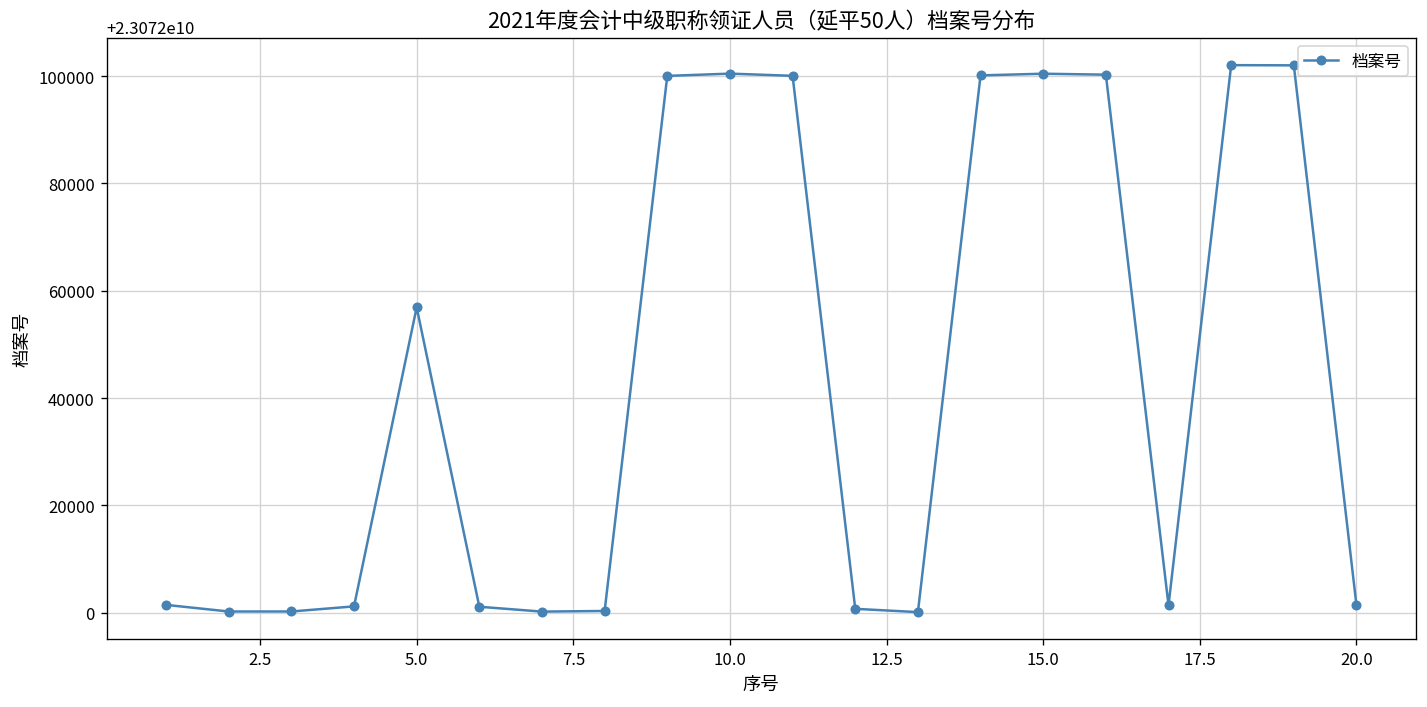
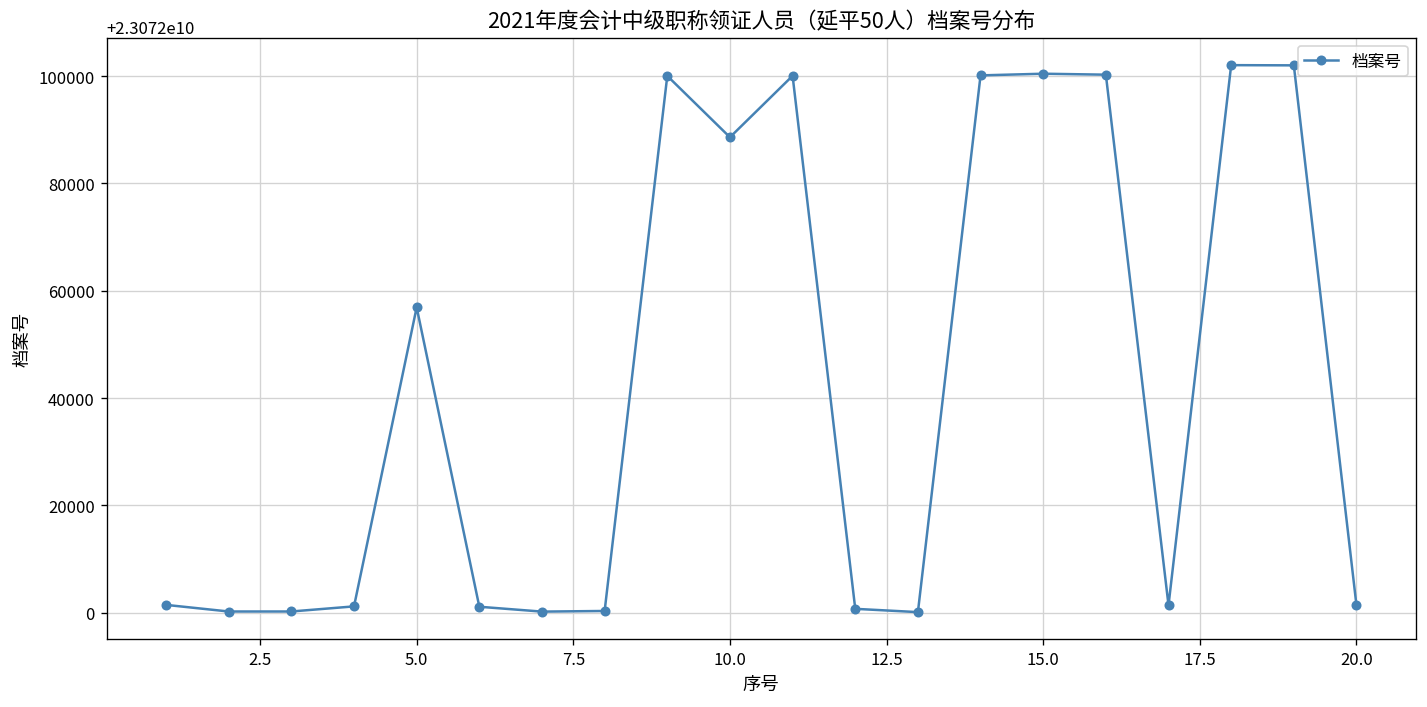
  {
    "5.0": 23072057000,
-   "10.0": 23072100000,
+   "10.0": 23072089000,
    "15.0": 23072100000,
    "20.0": 23072001000
  }
